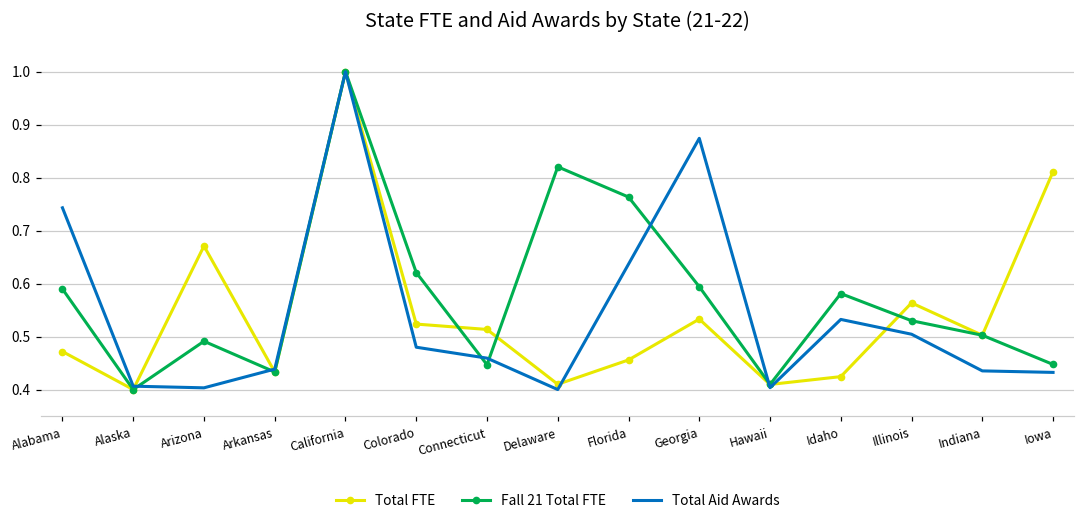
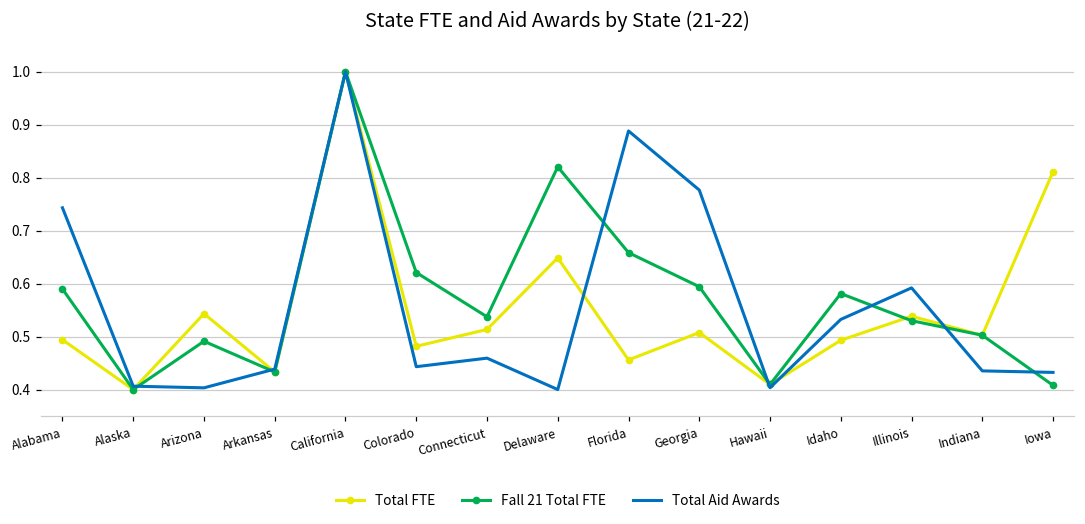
  {
    "Total FTE": {
-     "Alabama": 0.47,
-     "Arizona": 0.67,
-     "Colorado": 0.52,
+     "Alabama": 0.49,
+     "Arizona": 0.54,
+     "Colorado": 0.48,
      "Connecticut": 0.51,
-     "Delaware": 0.41,
+     "Delaware": 0.65,
      "Florida": 0.46,
-     "Georgia": 0.53,
-     "Idaho": 0.42,
-     "Illinois": 0.56,
+     "Georgia": 0.51,
+     "Idaho": 0.49,
+     "Illinois": 0.54,
      "Iowa": 0.81
    },
    "Fall 21 Total FTE": {
      "Alabama": 0.59,
      "Arizona": 0.49,
      "Colorado": 0.62,
-     "Connecticut": 0.45,
+     "Connecticut": 0.54,
      "Delaware": 0.82,
-     "Florida": 0.76,
+     "Florida": 0.66,
      "Georgia": 0.59,
      "Idaho": 0.58,
      "Illinois": 0.53,
-     "Iowa": 0.45
+     "Iowa": 0.41
    },
    "Total Aid Awards": {
      "Alabama": 0.74,
      "Alaska": 0.41,
      "Arizona": 0.40,
      "Arkansas": 0.44,
-     "Colorado": 0.48,
+     "Colorado": 0.44,
      "Connecticut": 0.46,
      "Delaware": 0.40,
-     "Florida": 0.64,
-     "Georgia": 0.87,
+     "Florida": 0.89,
+     "Georgia": 0.78,
      "Hawaii": 0.40,
      "Idaho": 0.53,
-     "Illinois": 0.50,
+     "Illinois": 0.59,
      "Indiana": 0.44,
      "Iowa": 0.43
    }
  }
